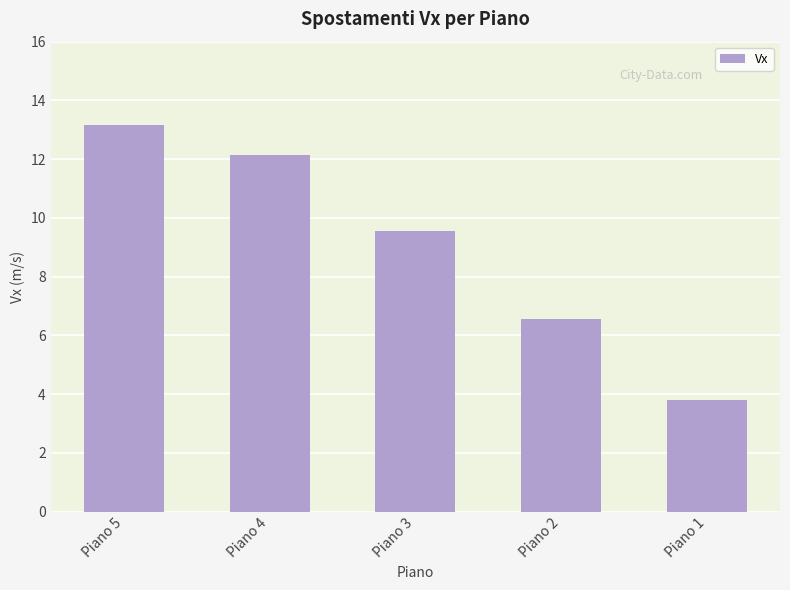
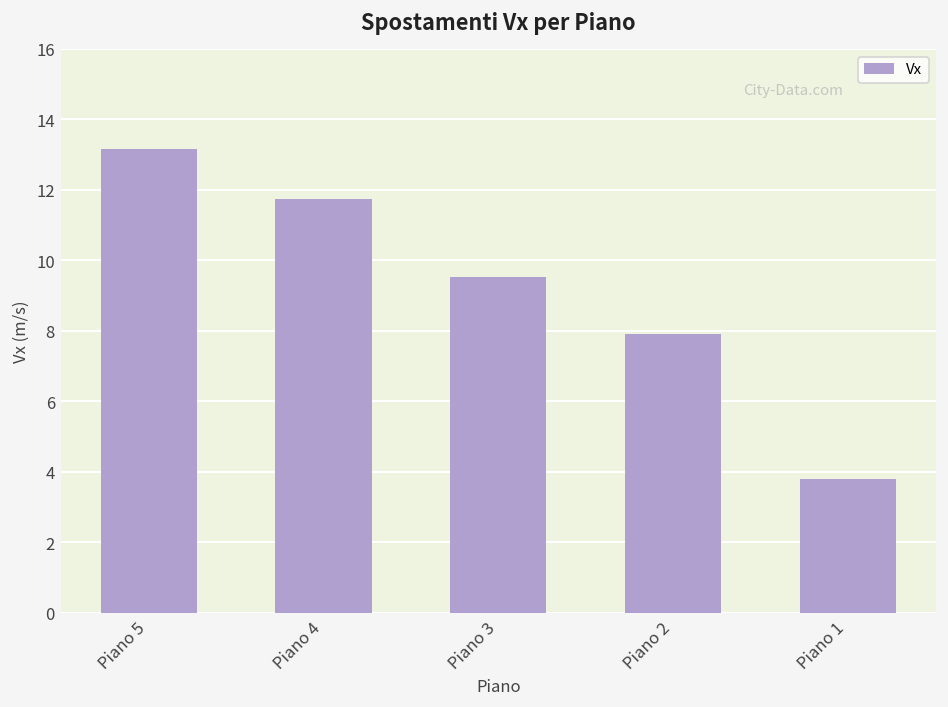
  {
    "Piano 5": 13.2,
-   "Piano 4": 12.1,
+   "Piano 4": 11.8,
    "Piano 3": 9.5,
-   "Piano 2": 6.5,
+   "Piano 2": 7.9,
    "Piano 1": 3.8
  }
